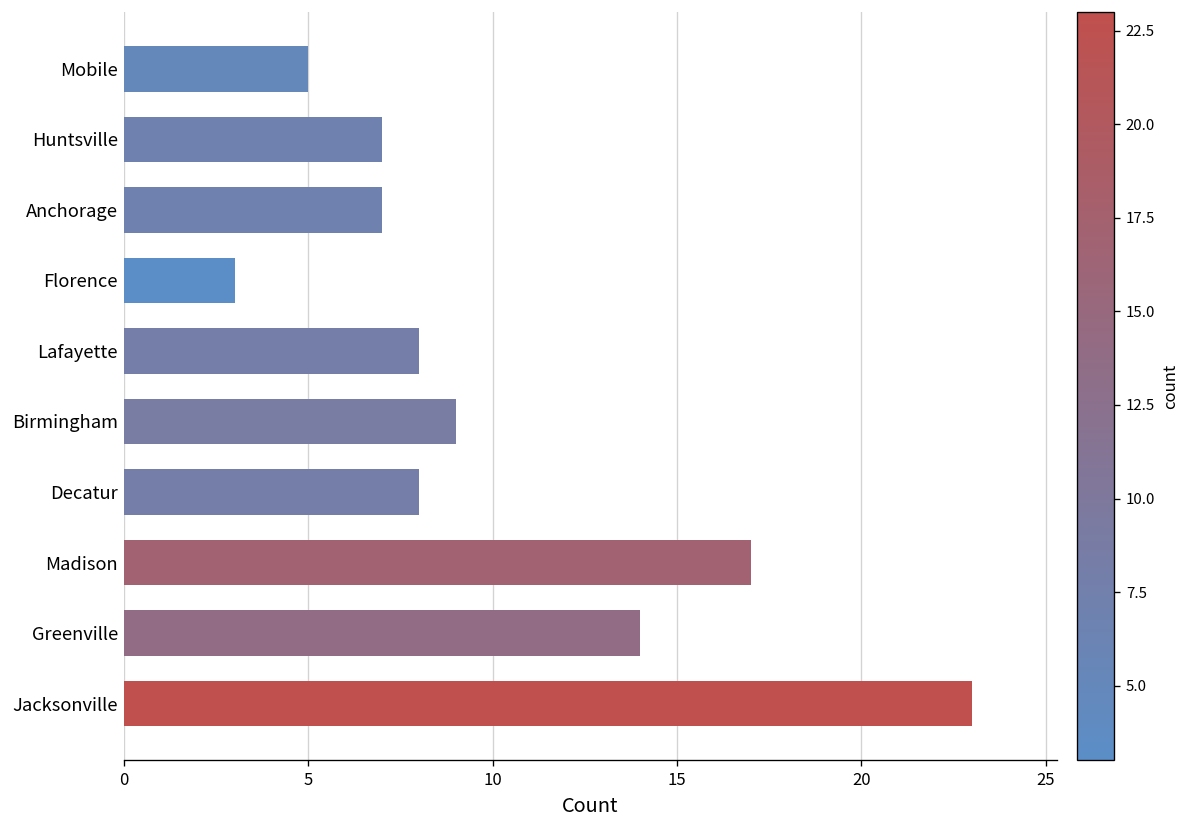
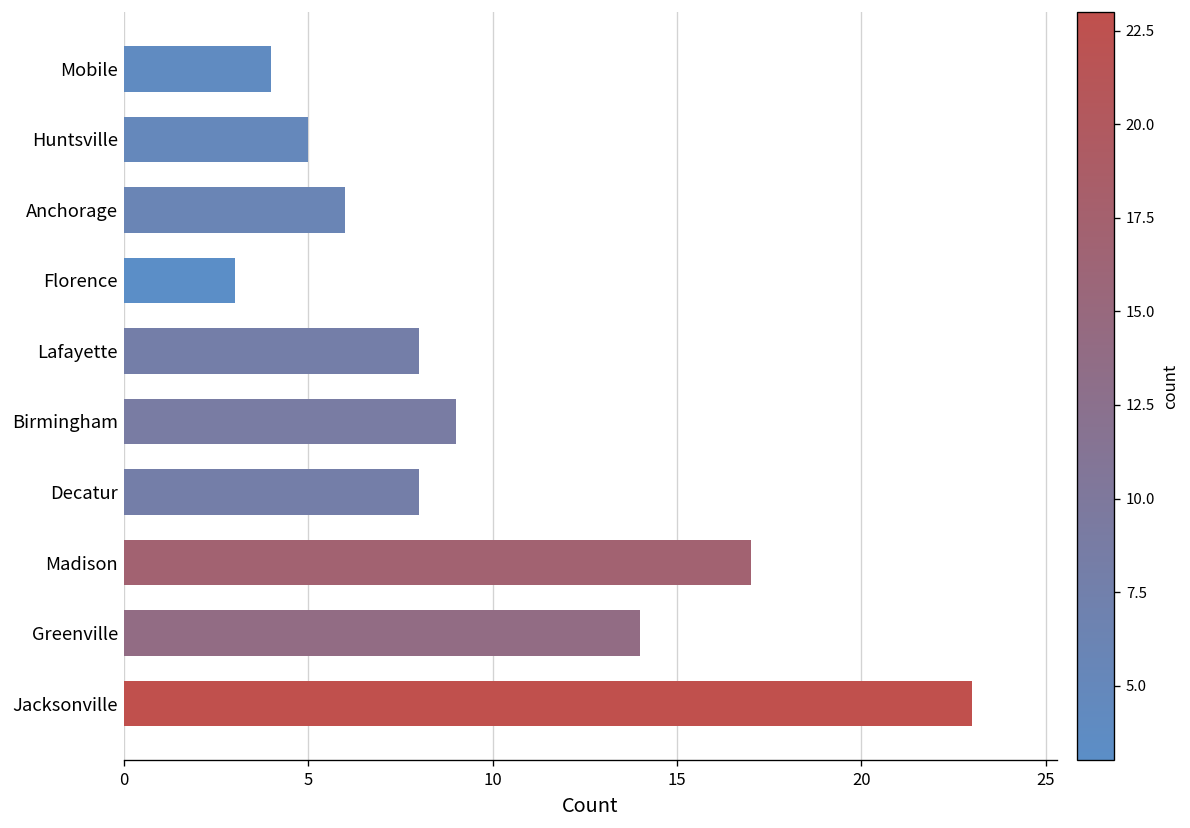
  {
-   "Mobile": 5,
-   "Huntsville": 7,
-   "Anchorage": 7,
+   "Mobile": 4,
+   "Huntsville": 5,
+   "Anchorage": 6,
    "Florence": 3,
    "Lafayette": 8,
    "Birmingham": 9,
    "Decatur": 8,
    "Madison": 17,
    "Greenville": 14,
    "Jacksonville": 23
  }
